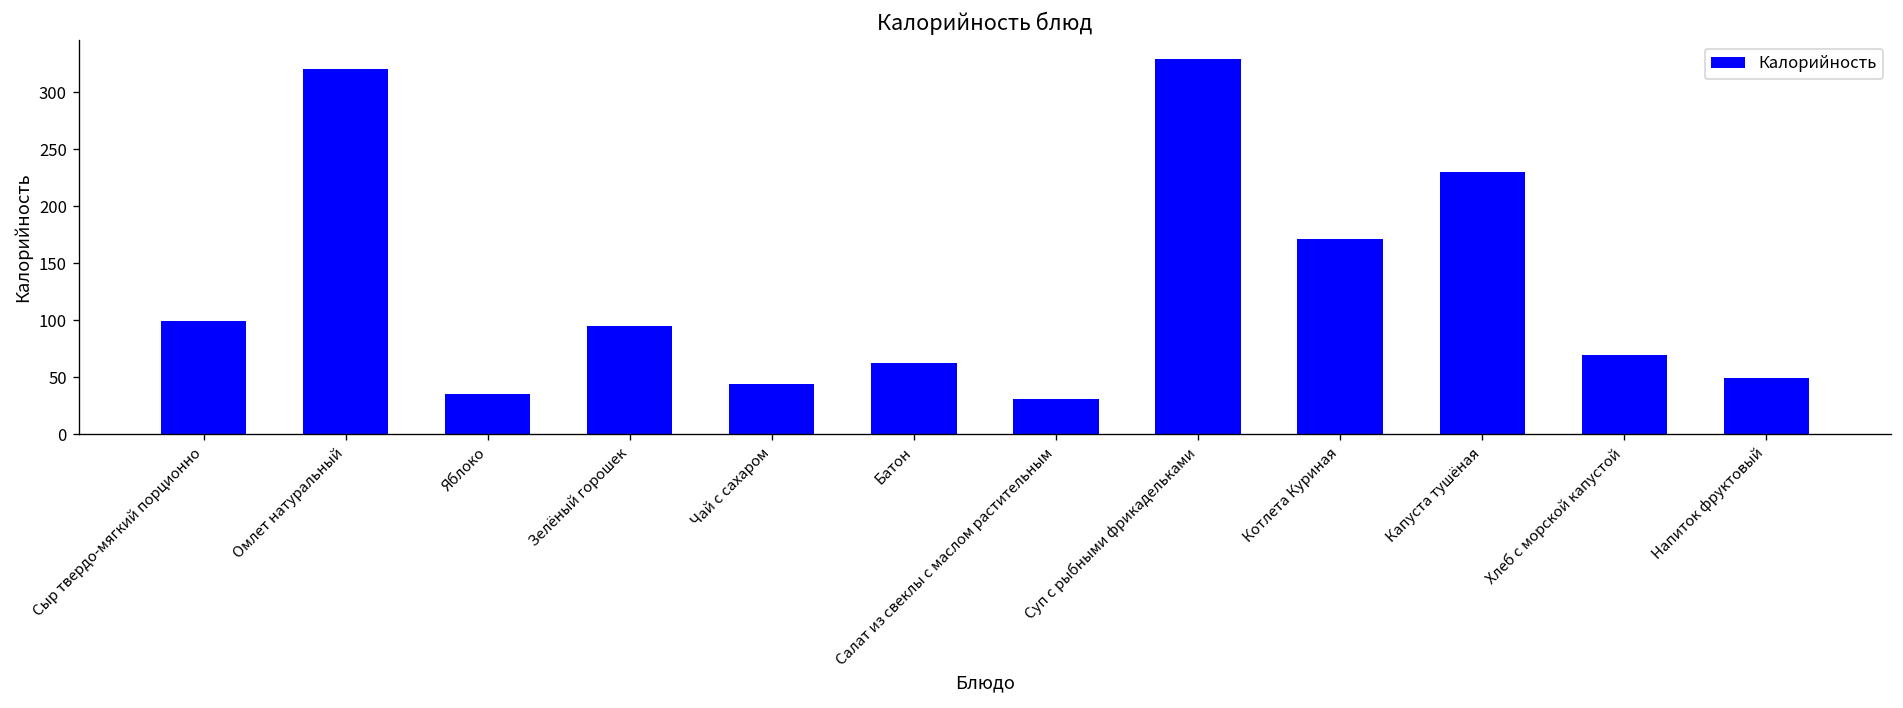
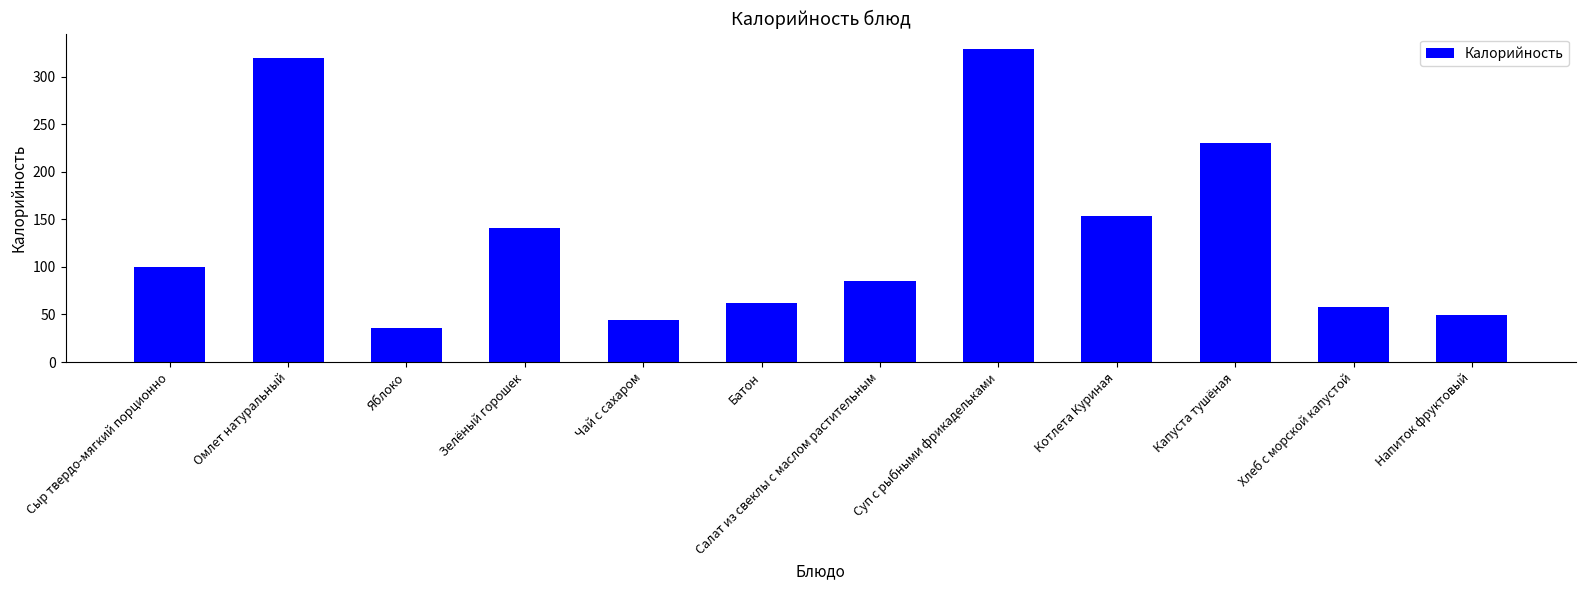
  {
    "Сыр твердо-мягкий порционно": 100,
    "Омлет натуральный": 320,
    "Яблоко": 40,
-   "Зелёный горошек": 90,
+   "Зелёный горошек": 140,
    "Чай с сахаром": 40,
    "Батон": 60,
-   "Салат из свеклы с маслом растительным": 30,
+   "Салат из свеклы с маслом растительным": 90,
    "Суп с рыбными фрикадельками": 330,
-   "Котлета Куриная": 170,
+   "Котлета Куриная": 150,
    "Капуста тушёная": 230,
-   "Хлеб с морской капустой": 70,
+   "Хлеб с морской капустой": 60,
    "Напиток фруктовый": 50
  }
